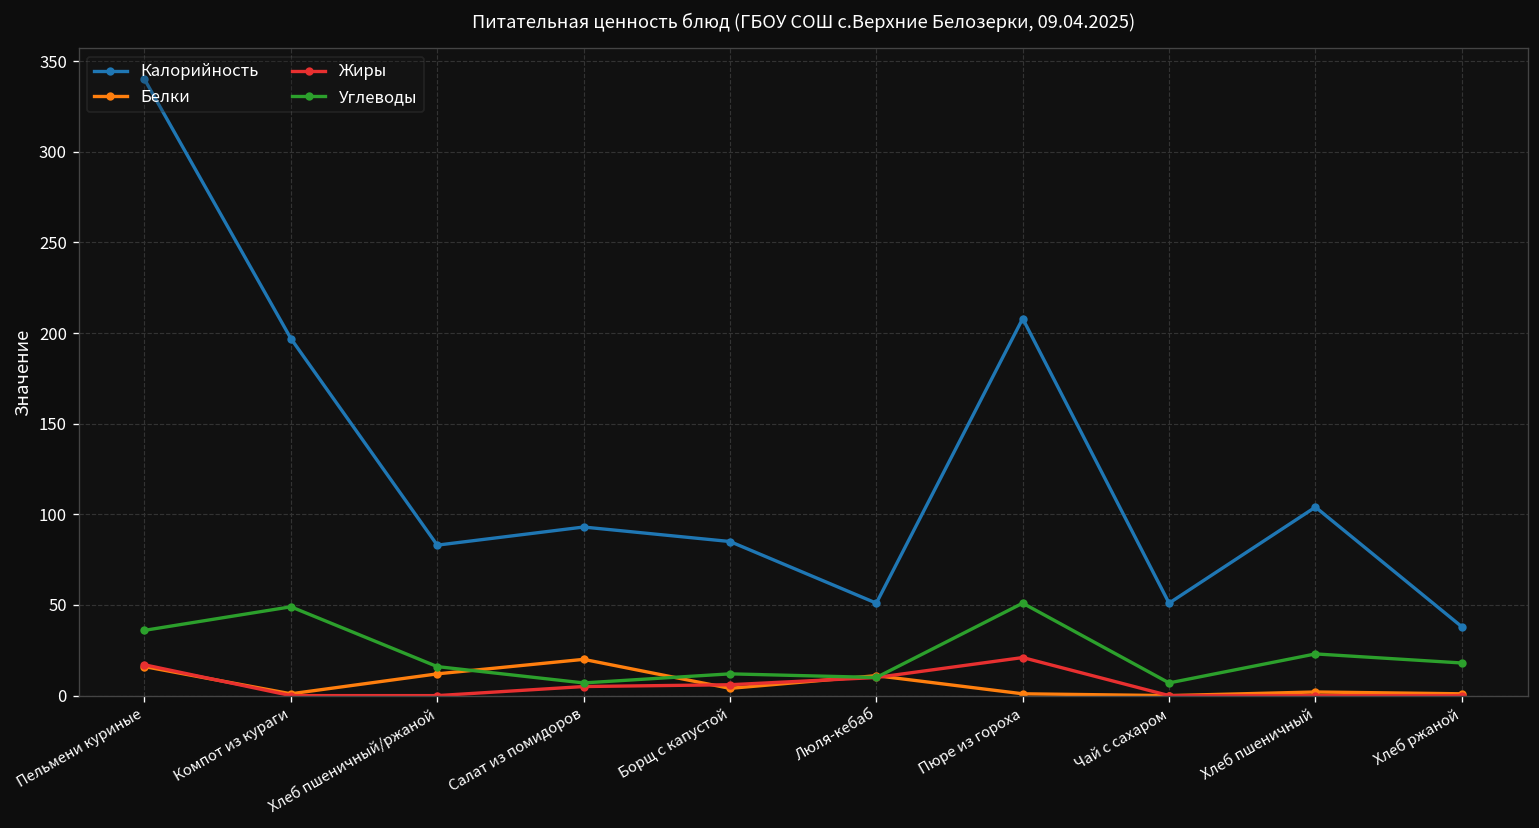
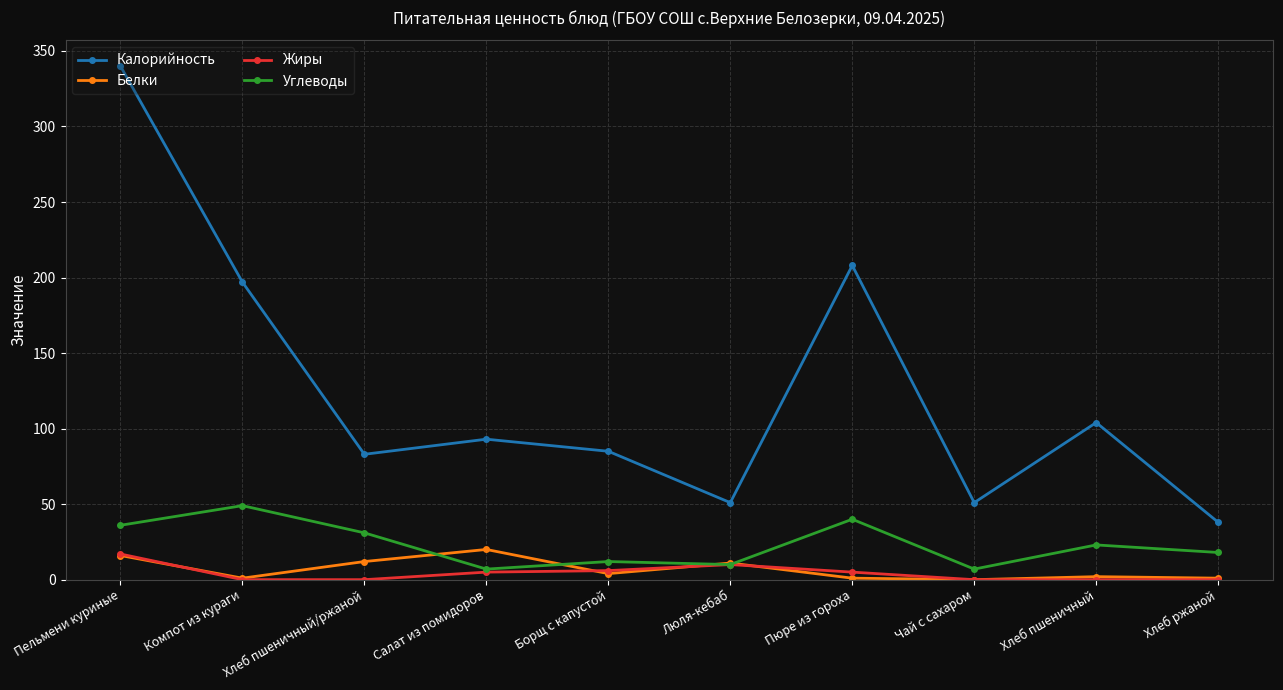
  {
    "Калорийность": {
      "Компот из кураги": 197,
      "Хлеб пшеничный/ржаной": 83,
      "Салат из помидоров": 93,
      "Борщ с капустой": 85,
      "Люля-кебаб": 51,
      "Пюре из гороха": 208,
      "Чай с сахаром": 51,
      "Хлеб пшеничный": 104,
      "Хлеб ржаной": 38
    },
    "Белки": {
      "Хлеб пшеничный/ржаной": 12,
      "Салат из помидоров": 20,
      "Борщ с капустой": 4,
      "Пюре из гороха": 1,
      "Хлеб пшеничный": 2
    },
    "Жиры": {
      "Хлеб пшеничный/ржаной": 0,
      "Салат из помидоров": 5,
      "Борщ с капустой": 6,
-     "Пюре из гороха": 21,
+     "Пюре из гороха": 5,
      "Хлеб пшеничный": 0
    },
    "Углеводы": {
      "Пельмени куриные": 36,
      "Компот из кураги": 49,
-     "Хлеб пшеничный/ржаной": 16,
+     "Хлеб пшеничный/ржаной": 31,
      "Салат из помидоров": 7,
      "Борщ с капустой": 12,
-     "Пюре из гороха": 51,
+     "Пюре из гороха": 40,
      "Чай с сахаром": 7,
      "Хлеб пшеничный": 23,
      "Хлеб ржаной": 18
    }
  }
